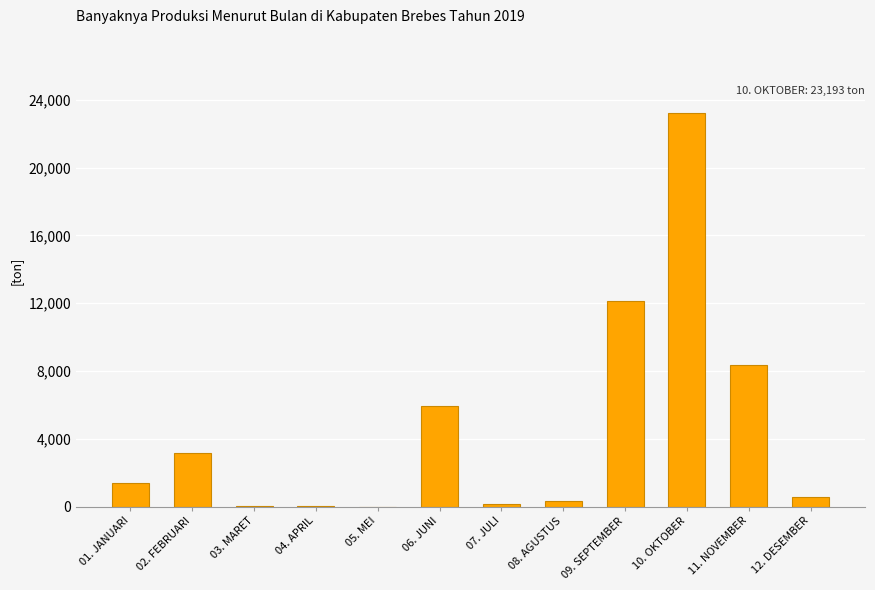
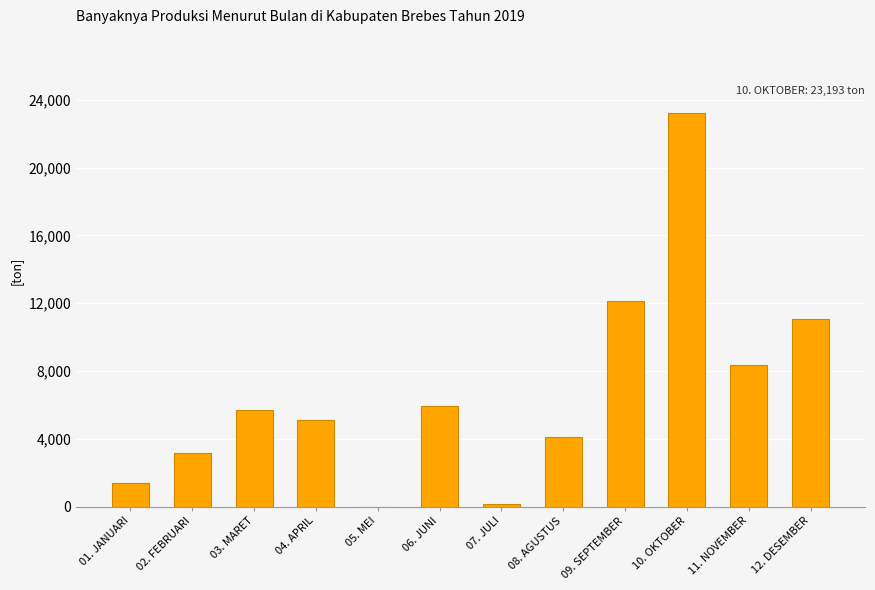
  {
    "01. JANUARI": "1,400",
    "02. FEBRUARI": "3,200",
-   "03. MARET": "0",
-   "04. APRIL": "0",
+   "03. MARET": "5,700",
+   "04. APRIL": "5,100",
    "05. MEI": "0",
    "06. JUNI": "5,900",
-   "08. AGUSTUS": "300",
+   "08. AGUSTUS": "4,100",
    "09. SEPTEMBER": "12,100",
    "10. OKTOBER": "23,200",
    "11. NOVEMBER": "8,400",
-   "12. DESEMBER": "600"
+   "12. DESEMBER": "11,000"
  }
